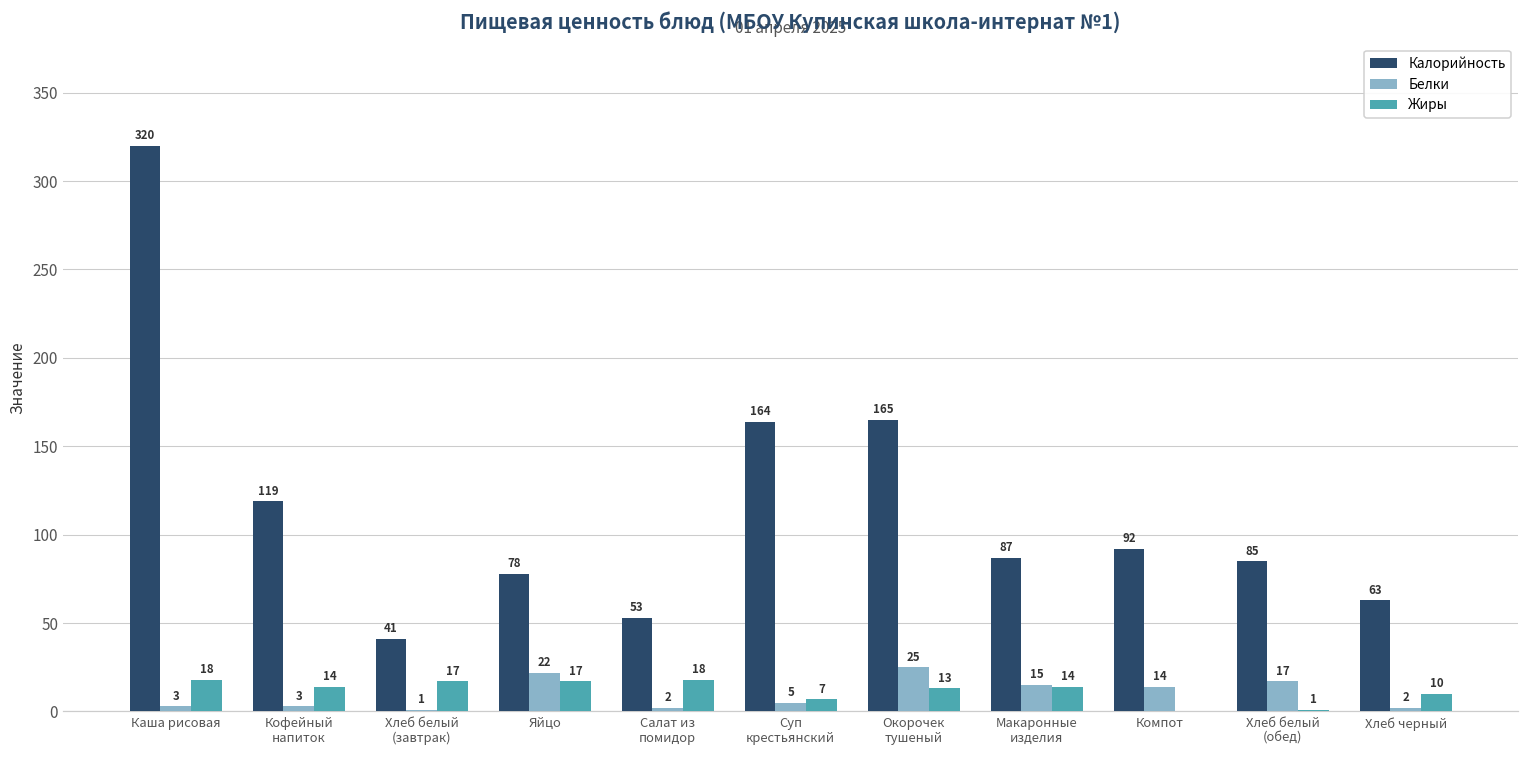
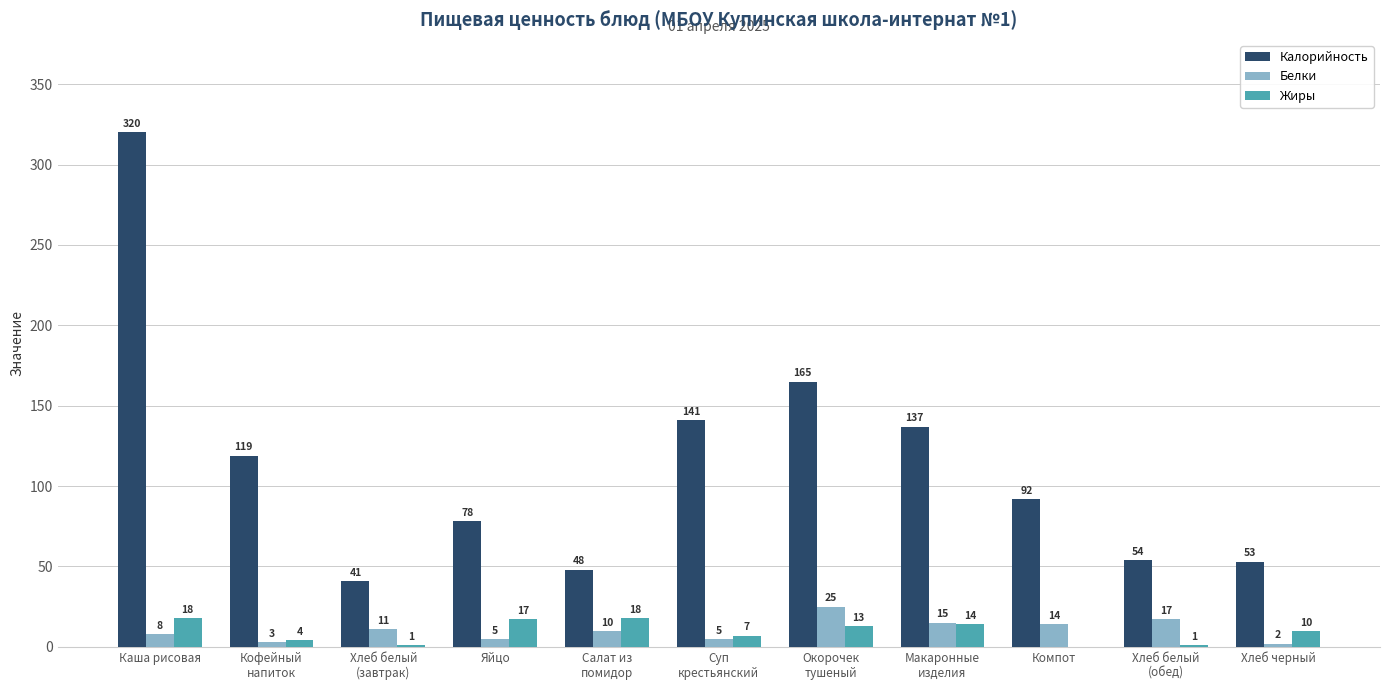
  {
    "Калорийность": {
      "Каша рисовая": 320,
      "Кофейный напиток": 119,
      "Хлеб белый (завтрак)": 41,
      "Яйцо": 78,
-     "Салат из помидор": 53,
-     "Суп крестьянский": 164,
+     "Салат из помидор": 48,
+     "Суп крестьянский": 141,
      "Окорочек тушеный": 165,
-     "Макаронные изделия": 87,
+     "Макаронные изделия": 137,
      "Компот": 92,
-     "Хлеб белый (обед)": 85,
-     "Хлеб черный": 63
+     "Хлеб белый (обед)": 54,
+     "Хлеб черный": 53
    },
    "Белки": {
-     "Каша рисовая": 3,
+     "Каша рисовая": 8,
      "Кофейный напиток": 3,
-     "Хлеб белый (завтрак)": 1,
-     "Яйцо": 22,
-     "Салат из помидор": 2,
+     "Хлеб белый (завтрак)": 11,
+     "Яйцо": 5,
+     "Салат из помидор": 10,
      "Суп крестьянский": 5,
      "Окорочек тушеный": 25,
      "Макаронные изделия": 15,
      "Компот": 14,
      "Хлеб белый (обед)": 17,
      "Хлеб черный": 2
    },
    "Жиры": {
      "Каша рисовая": 18,
-     "Кофейный напиток": 14,
-     "Хлеб белый (завтрак)": 17,
+     "Кофейный напиток": 4,
+     "Хлеб белый (завтрак)": 1,
      "Яйцо": 17,
      "Салат из помидор": 18,
      "Суп крестьянский": 7,
      "Окорочек тушеный": 13,
      "Макаронные изделия": 14,
      "Хлеб белый (обед)": 1,
      "Хлеб черный": 10
    }
  }
